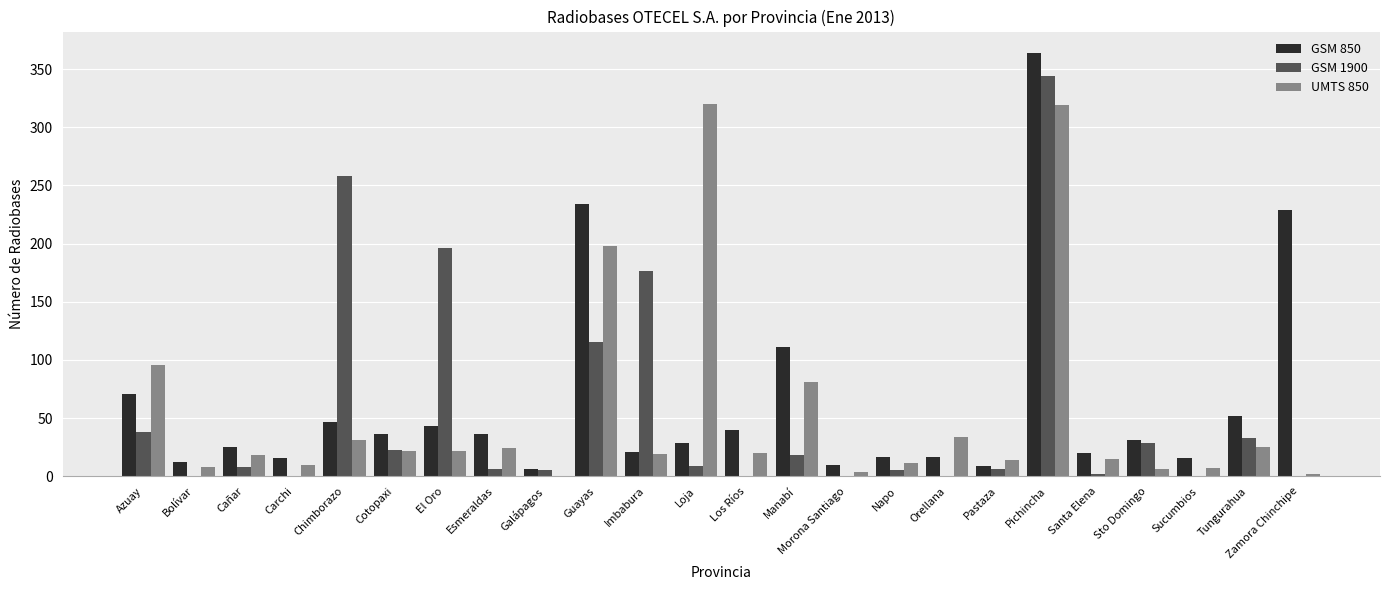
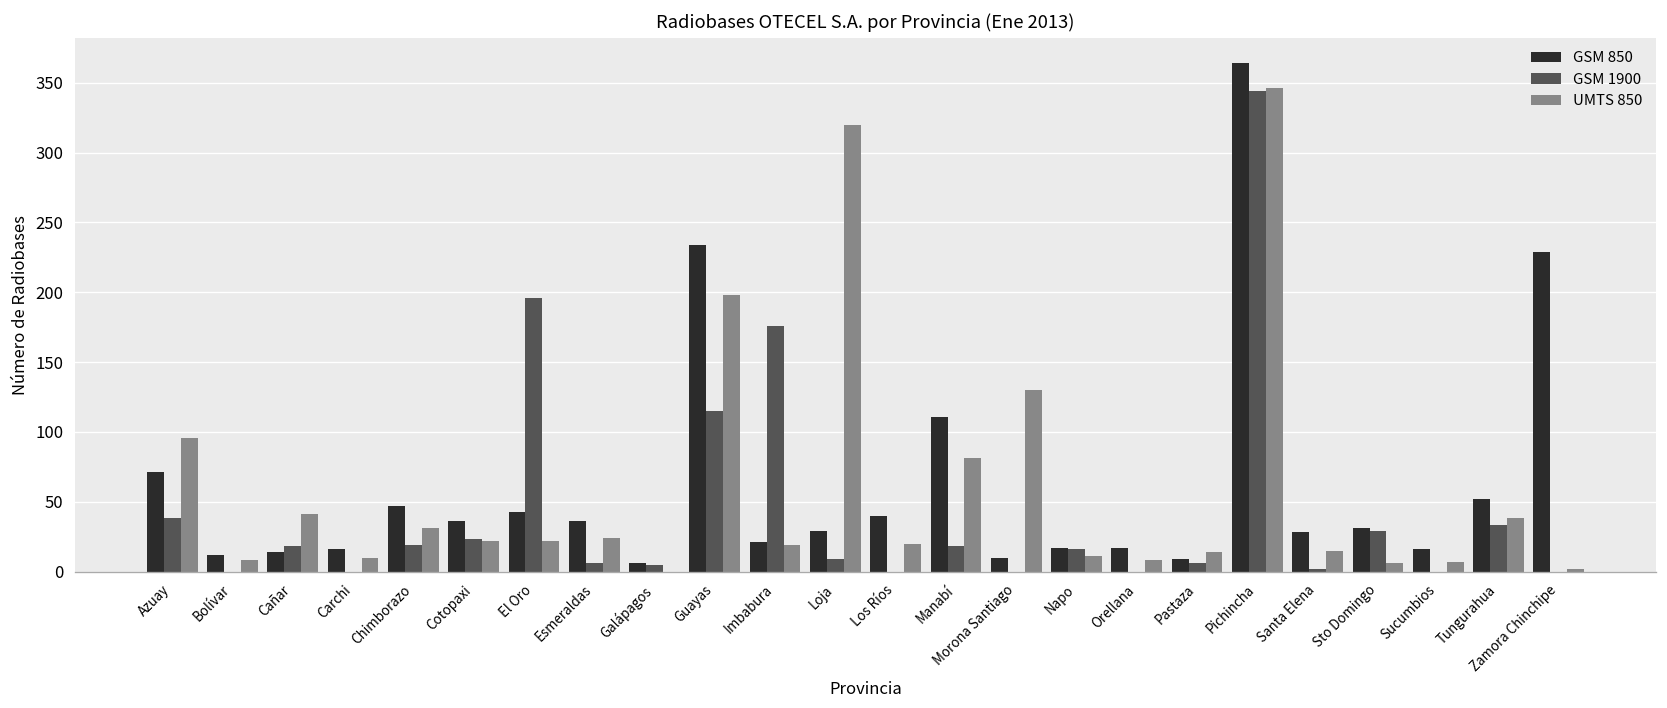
  {
    "GSM 850": {
      "Azuay": 71,
      "Bolívar": 12,
-     "Cañar": 25,
+     "Cañar": 14,
      "Carchi": 16,
      "Chimborazo": 47,
      "Cotopaxi": 36,
      "El Oro": 43,
      "Esmeraldas": 36,
      "Galápagos": 6,
      "Guayas": 234,
      "Imbabura": 21,
      "Loja": 29,
      "Los Ríos": 40,
      "Manabí": 111,
      "Morona Santiago": 10,
      "Napo": 17,
      "Orellana": 17,
      "Pastaza": 9,
      "Pichincha": 364,
-     "Santa Elena": 20,
+     "Santa Elena": 28,
      "Sto Domingo": 31,
      "Sucumbios": 16,
      "Tungurahua": 52,
      "Zamora Chinchipe": 229
    },
    "GSM 1900": {
      "Azuay": 38,
      "Bolívar": 0,
-     "Cañar": 8,
+     "Cañar": 18,
      "Carchi": 0,
-     "Chimborazo": 258,
+     "Chimborazo": 19,
      "Cotopaxi": 23,
      "El Oro": 196,
      "Esmeraldas": 6,
      "Galápagos": 5,
      "Guayas": 115,
      "Imbabura": 176,
      "Loja": 9,
      "Los Ríos": 0,
      "Manabí": 18,
      "Morona Santiago": 0,
-     "Napo": 5,
+     "Napo": 16,
      "Orellana": 0,
      "Pastaza": 6,
      "Pichincha": 344,
      "Sto Domingo": 29,
      "Sucumbios": 0,
      "Tungurahua": 33,
      "Zamora Chinchipe": 0
    },
    "UMTS 850": {
      "Azuay": 96,
      "Bolívar": 8,
-     "Cañar": 18,
+     "Cañar": 41,
      "Carchi": 10,
      "Chimborazo": 31,
      "Cotopaxi": 22,
      "El Oro": 22,
      "Esmeraldas": 24,
      "Galápagos": 0,
      "Guayas": 198,
      "Imbabura": 19,
      "Loja": 320,
      "Los Ríos": 20,
      "Manabí": 81,
-     "Morona Santiago": 4,
+     "Morona Santiago": 130,
      "Napo": 11,
-     "Orellana": 34,
+     "Orellana": 8,
      "Pastaza": 14,
-     "Pichincha": 319,
+     "Pichincha": 346,
      "Santa Elena": 15,
      "Sto Domingo": 6,
      "Sucumbios": 7,
-     "Tungurahua": 25
+     "Tungurahua": 38
    }
  }
